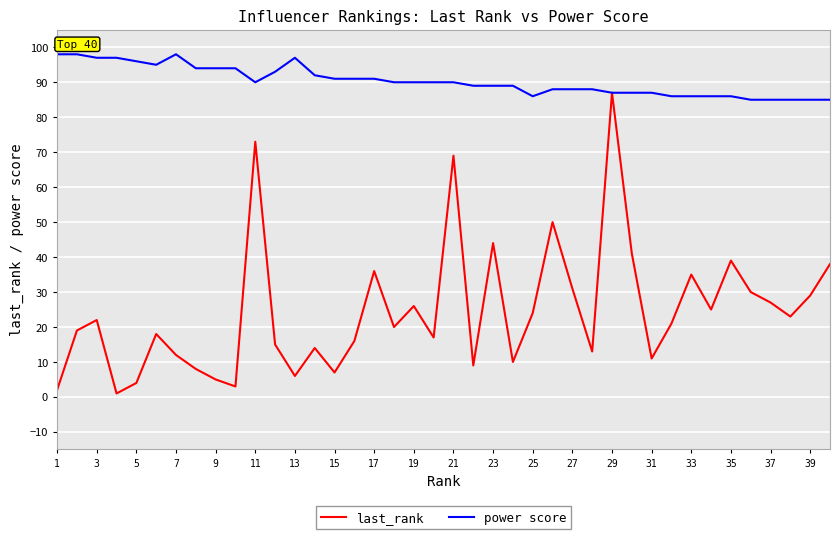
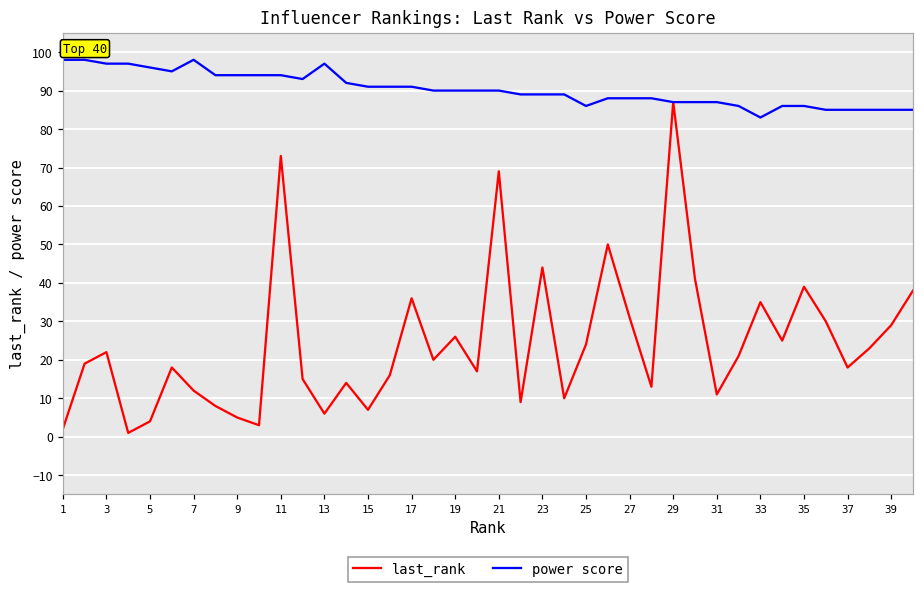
  {
    "last_rank": {
      "1": 2,
      "3": 22,
      "5": 4,
      "7": 12,
      "9": 5,
      "11": 73,
      "13": 6,
      "15": 7,
      "17": 36,
      "19": 26,
      "21": 69,
      "23": 44,
      "25": 24,
      "27": 31,
      "31": 11,
      "33": 35,
      "35": 39,
-     "37": 27,
+     "37": 18,
      "39": 29
    },
    "power score": {
      "3": 97,
      "5": 96,
      "7": 98,
      "9": 94,
-     "11": 90,
+     "11": 94,
      "13": 97,
      "15": 91,
      "17": 91,
      "19": 90,
      "21": 90,
      "23": 89,
      "25": 86,
      "27": 88,
      "31": 87,
-     "33": 86,
+     "33": 83,
      "35": 86,
      "37": 85,
      "39": 85
    }
  }
